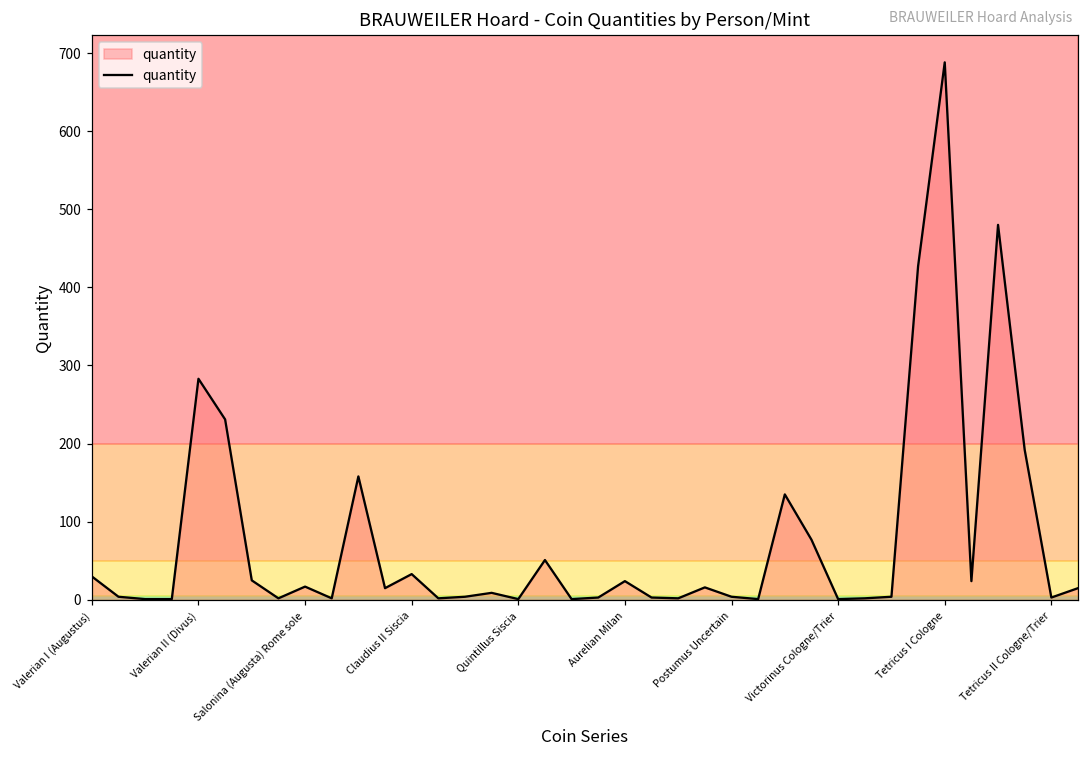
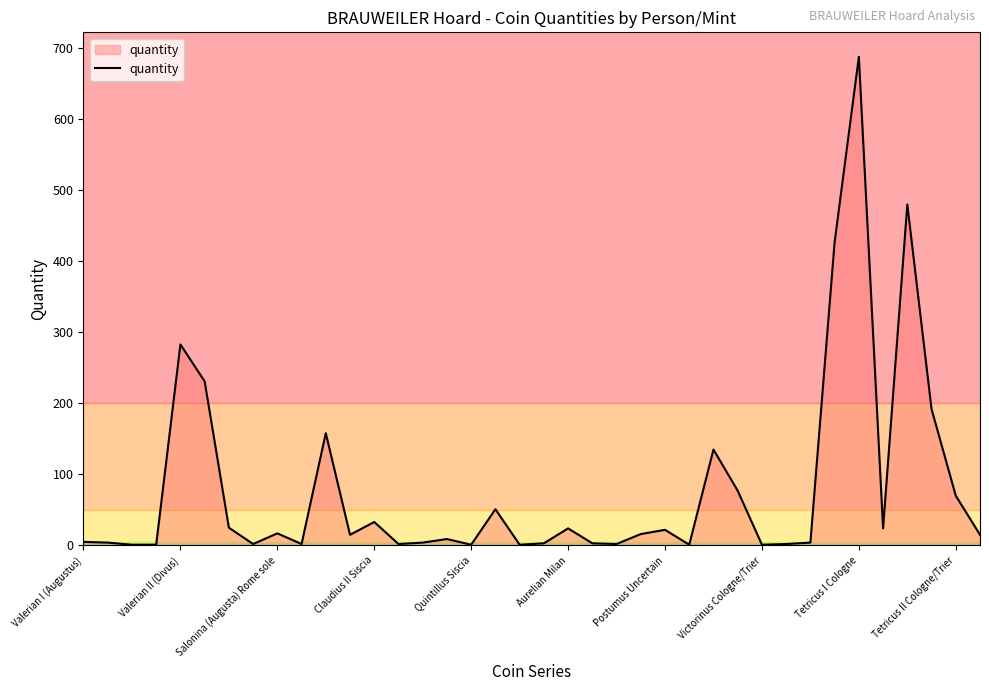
  {
-   "Valerian I (Augustus)": 30,
+   "Valerian I (Augustus)": 10,
    "Valerian II (Divus)": 280,
    "Salonina (Augusta) Rome sole": 20,
    "Claudius II Siscia": 30,
    "Quintillus Siscia": 0,
    "Aurelian Milan": 20,
-   "Postumus Uncertain": 0,
+   "Postumus Uncertain": 20,
    "Victorinus Cologne/Trier": 0,
    "Tetricus I Cologne": 690,
-   "Tetricus II Cologne/Trier": 0
+   "Tetricus II Cologne/Trier": 70
  }
